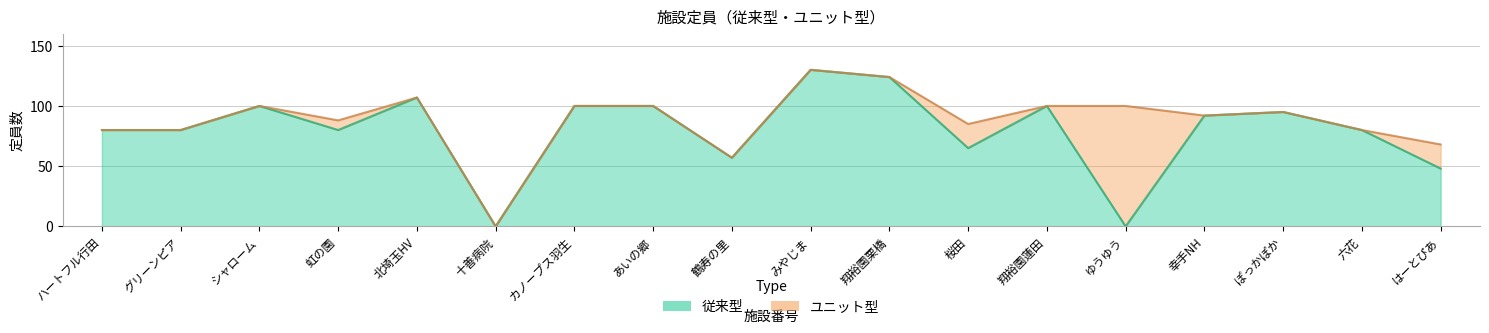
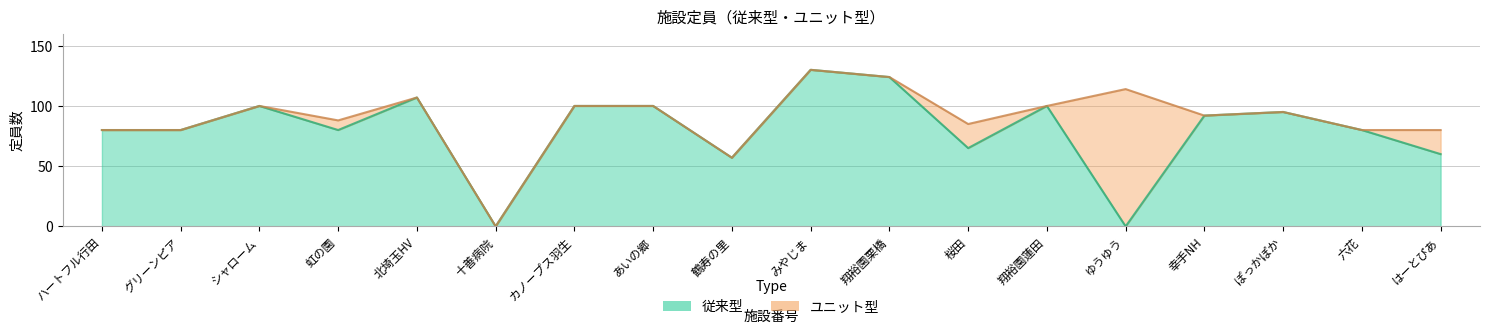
  {
    "従来型": {
      "虹の園": 80,
      "桜田": 65,
      "ゆうゆう": 0,
-     "はーとぴあ": 48
+     "はーとぴあ": 60
    },
    "ユニット型": {
      "虹の園": 8,
      "桜田": 20,
-     "ゆうゆう": 100,
+     "ゆうゆう": 114,
      "はーとぴあ": 20
    }
  }
